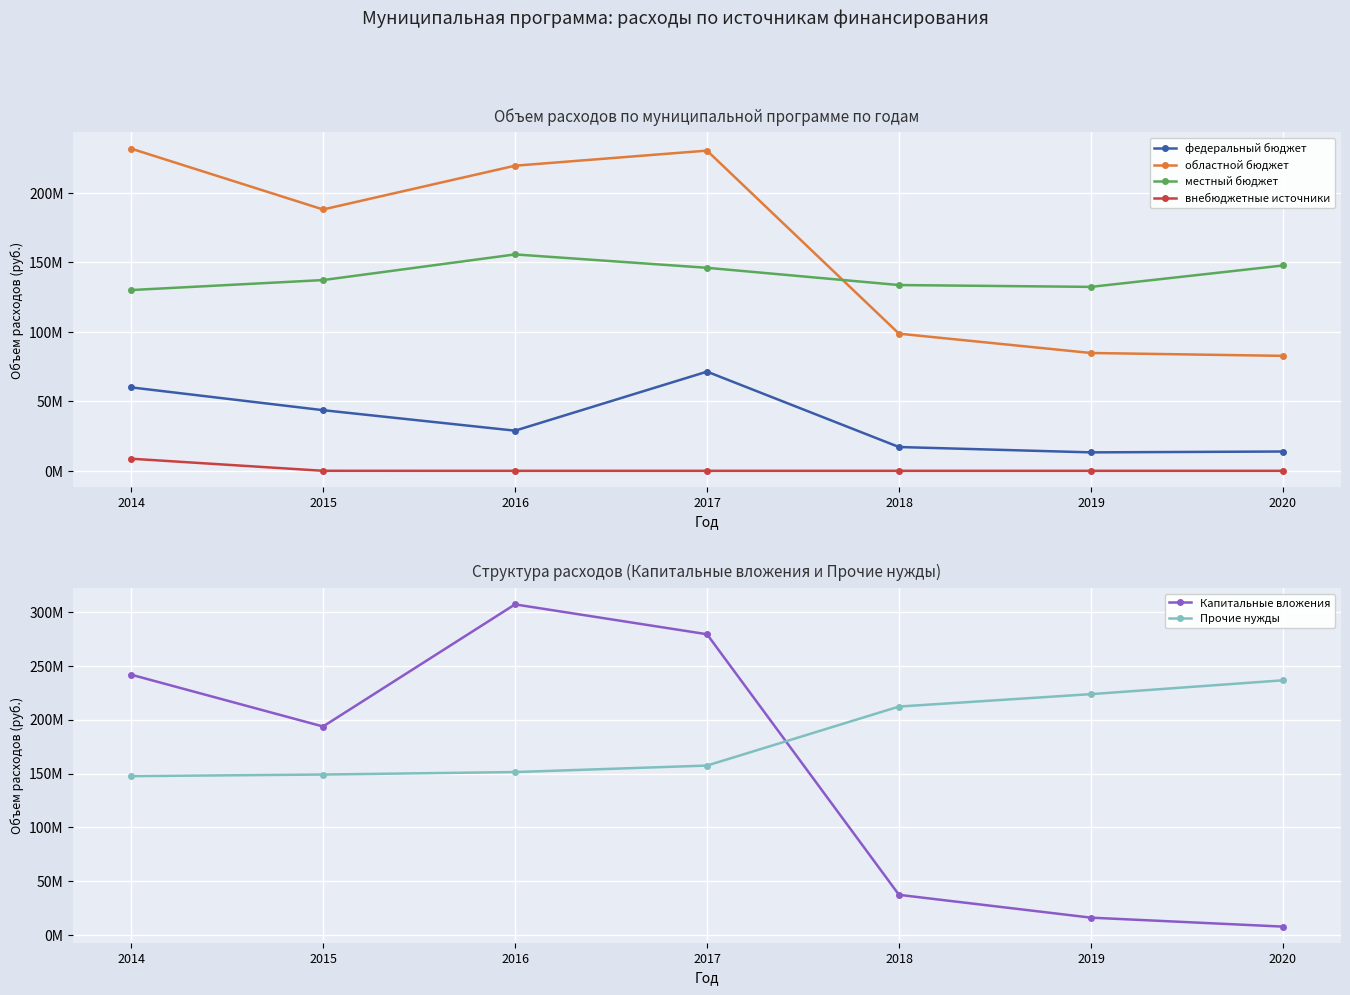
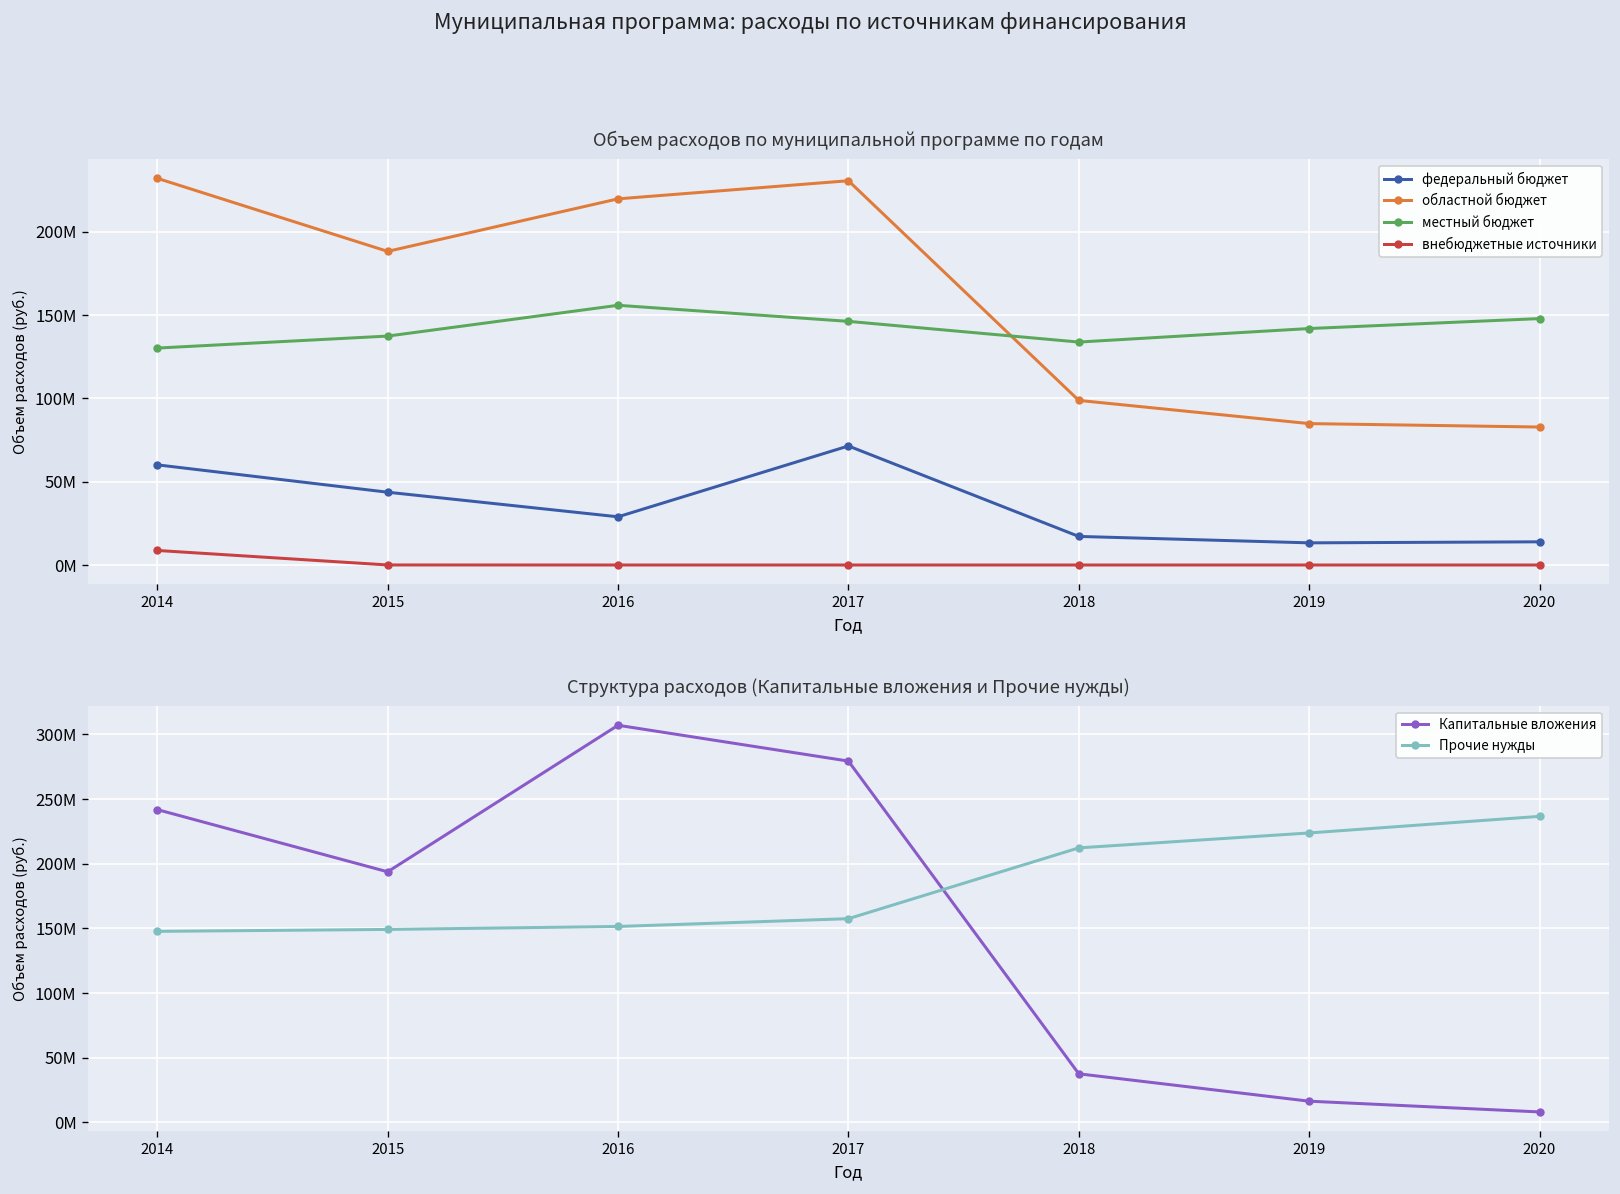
  {
    "Объем расходов по муниципальной программе по годам": {
      "федеральный бюджет": {
        "2014": 60000000,
        "2015": 44000000,
        "2016": 29000000,
        "2017": 71000000,
        "2018": 17000000,
        "2019": 13000000,
        "2020": 14000000
      },
      "областной бюджет": {
        "2014": 232000000,
        "2015": 188000000,
        "2016": 220000000,
        "2017": 231000000,
        "2018": 99000000,
        "2019": 85000000,
        "2020": 83000000
      },
      "местный бюджет": {
        "2014": 130000000,
        "2015": 137000000,
        "2016": 156000000,
        "2017": 146000000,
        "2018": 134000000,
-       "2019": 132000000,
+       "2019": 142000000,
        "2020": 148000000
      },
      "внебюджетные источники": {
        "2014": 9000000,
        "2015": 0,
        "2016": 0,
        "2017": 0,
        "2018": 0,
        "2019": 0,
        "2020": 0
      }
    },
    "Структура расходов (Капитальные вложения и Прочие нужды)": {
      "Капитальные вложения": {
        "2014": 242000000,
        "2015": 194000000,
        "2016": 307000000,
        "2017": 279000000,
        "2018": 37000000,
        "2019": 16000000,
        "2020": 8000000
      },
      "Прочие нужды": {
        "2014": 148000000,
        "2015": 149000000,
        "2016": 151000000,
        "2017": 157000000,
        "2018": 212000000,
        "2019": 224000000,
        "2020": 237000000
      }
    }
  }
